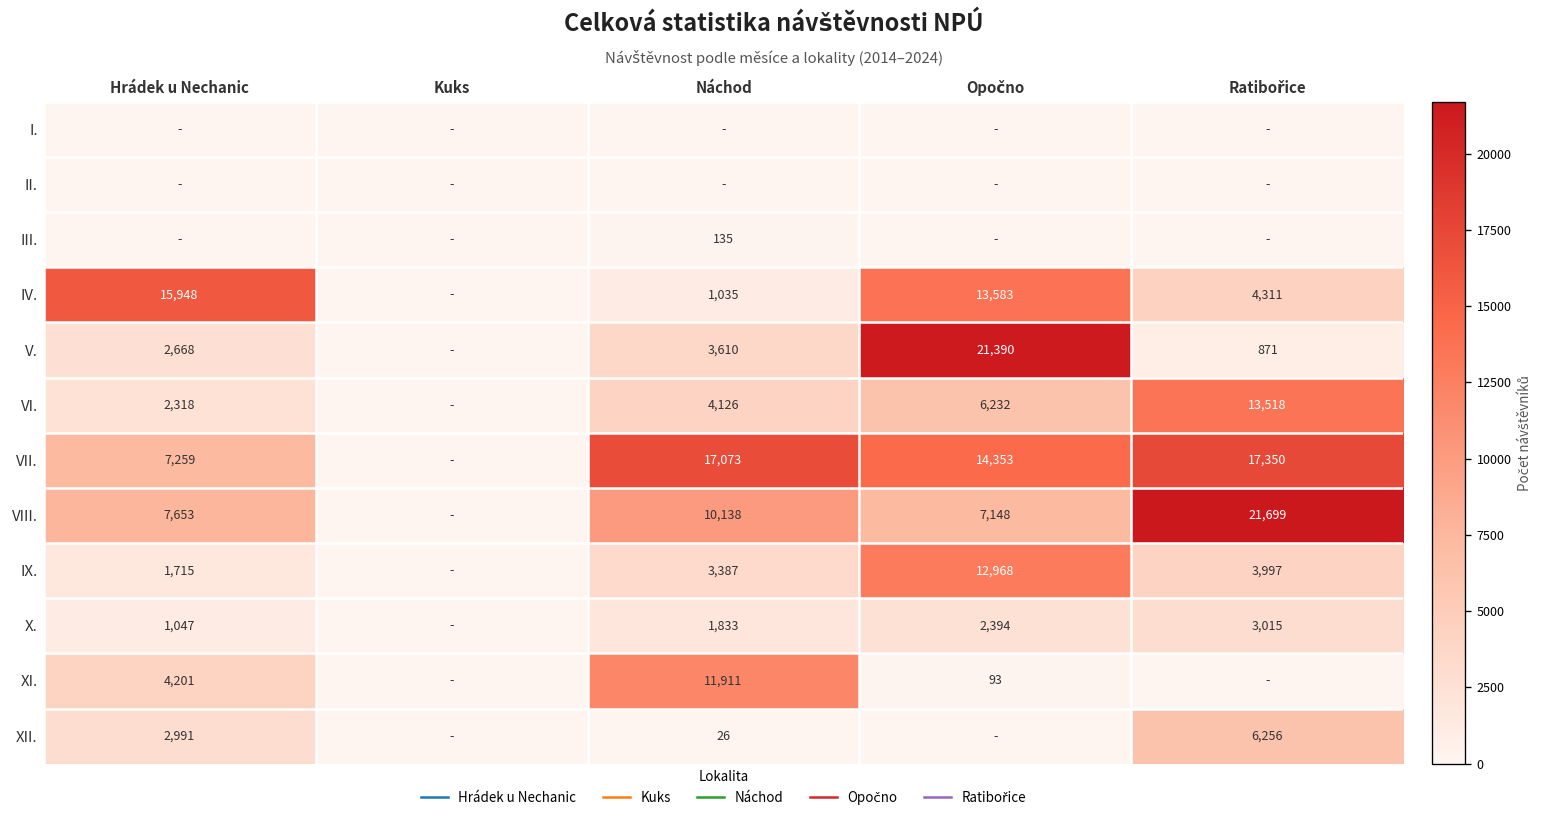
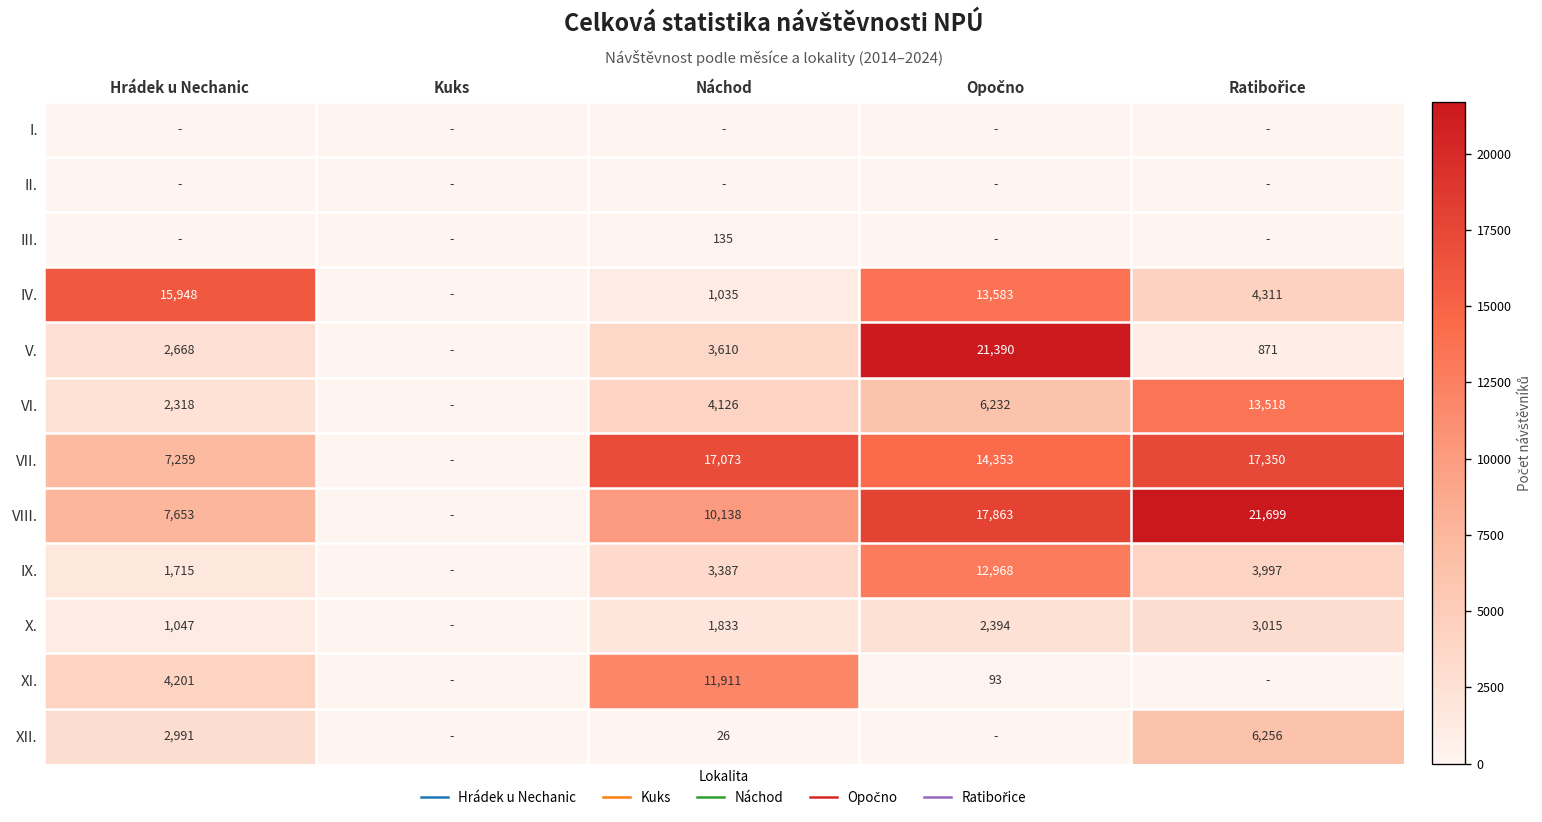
  {
    "III.": {
      "Náchod": "135"
    },
    "IV.": {
      "Hrádek u Nechanic": "15,948",
      "Náchod": "1,035",
      "Opočno": "13,583",
      "Ratibořice": "4,311"
    },
    "V.": {
      "Hrádek u Nechanic": "2,668",
      "Náchod": "3,610",
      "Opočno": "21,390",
      "Ratibořice": "871"
    },
    "VI.": {
      "Hrádek u Nechanic": "2,318",
      "Náchod": "4,126",
      "Opočno": "6,232",
      "Ratibořice": "13,518"
    },
    "VII.": {
      "Hrádek u Nechanic": "7,259",
      "Náchod": "17,073",
      "Opočno": "14,353",
      "Ratibořice": "17,350"
    },
    "VIII.": {
      "Hrádek u Nechanic": "7,653",
      "Náchod": "10,138",
-     "Opočno": "7,148",
+     "Opočno": "17,863",
      "Ratibořice": "21,699"
    },
    "IX.": {
      "Hrádek u Nechanic": "1,715",
      "Náchod": "3,387",
      "Opočno": "12,968",
      "Ratibořice": "3,997"
    },
    "X.": {
      "Hrádek u Nechanic": "1,047",
      "Náchod": "1,833",
      "Opočno": "2,394",
      "Ratibořice": "3,015"
    },
    "XI.": {
      "Hrádek u Nechanic": "4,201",
      "Náchod": "11,911",
      "Opočno": "93"
    },
    "XII.": {
      "Hrádek u Nechanic": "2,991",
      "Náchod": "26",
      "Ratibořice": "6,256"
    }
  }
